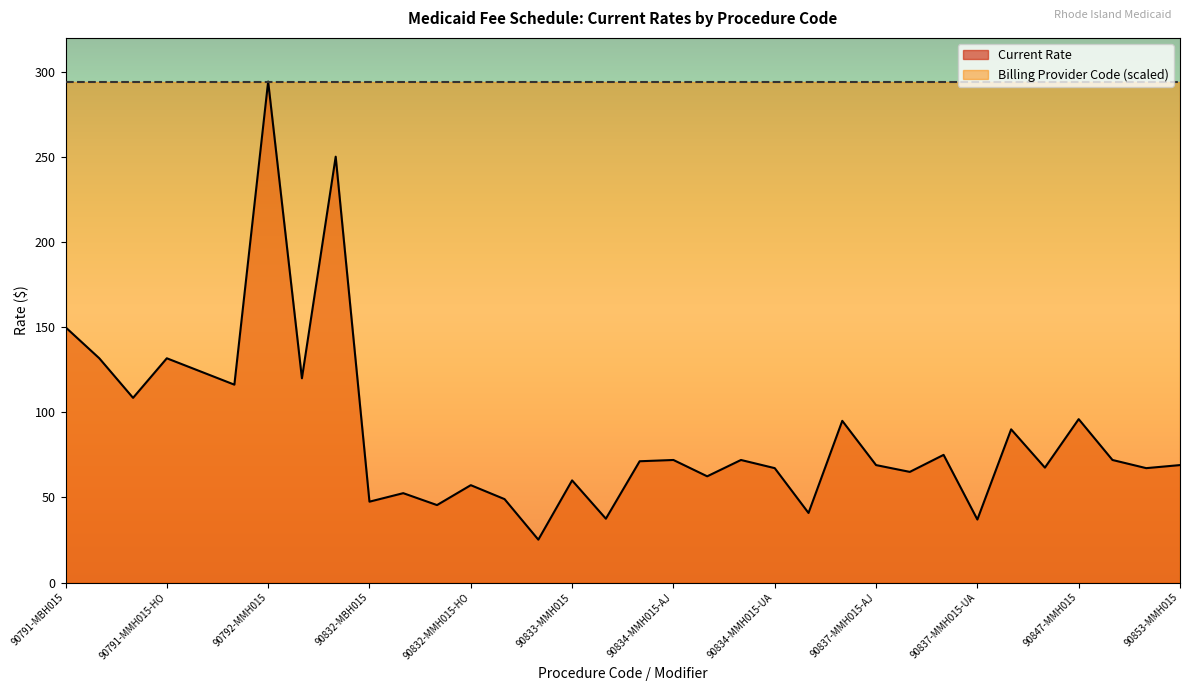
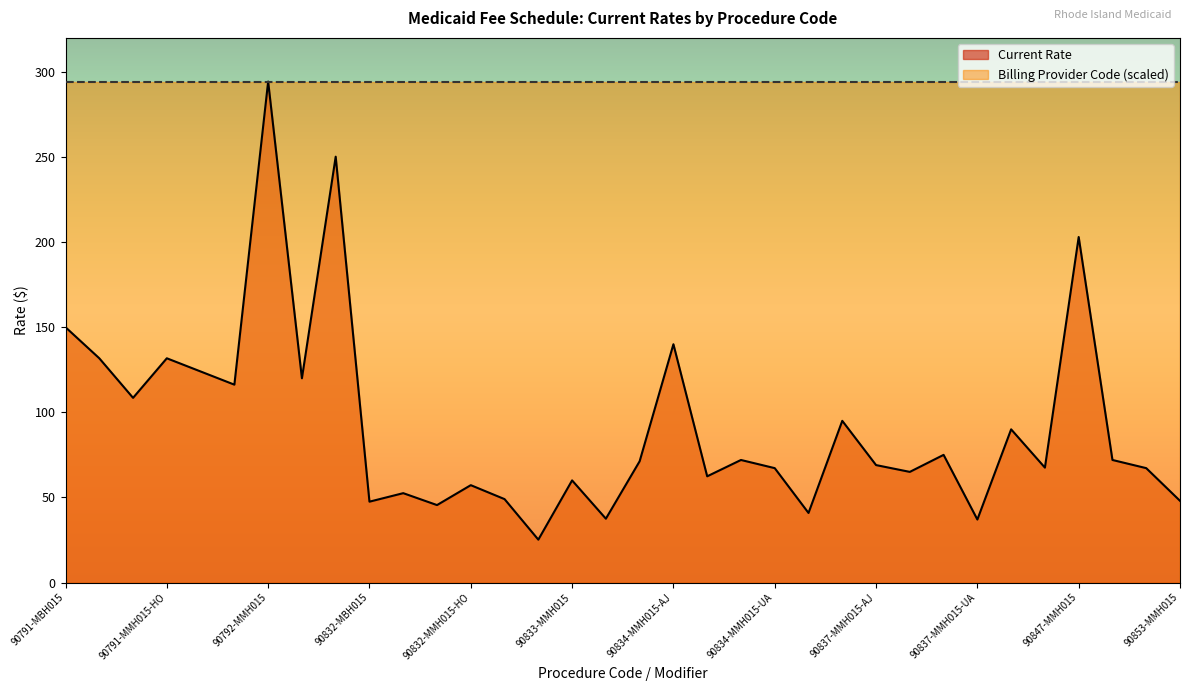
  {
    "Current Rate": {
      "90791-MBH015": 150,
      "90791-MMH015-HO": 132,
      "90832-MBH015": 48,
      "90832-MMH015-HO": 57,
      "90833-MMH015": 60,
-     "90834-MMH015-AJ": 72,
+     "90834-MMH015-AJ": 140,
      "90834-MMH015-UA": 67,
      "90837-MMH015-AJ": 69,
      "90837-MMH015-UA": 37,
-     "90847-MMH015": 96,
-     "90853-MMH015": 69
+     "90847-MMH015": 203,
+     "90853-MMH015": 48
    },
    "Billing Provider Code (scaled)": {
      "90791-MBH015": 294,
      "90791-MMH015-HO": 294,
      "90832-MBH015": 294,
      "90832-MMH015-HO": 294,
      "90833-MMH015": 294,
      "90834-MMH015-AJ": 294,
      "90834-MMH015-UA": 294,
      "90837-MMH015-AJ": 294,
      "90853-MMH015": 294
    }
  }
